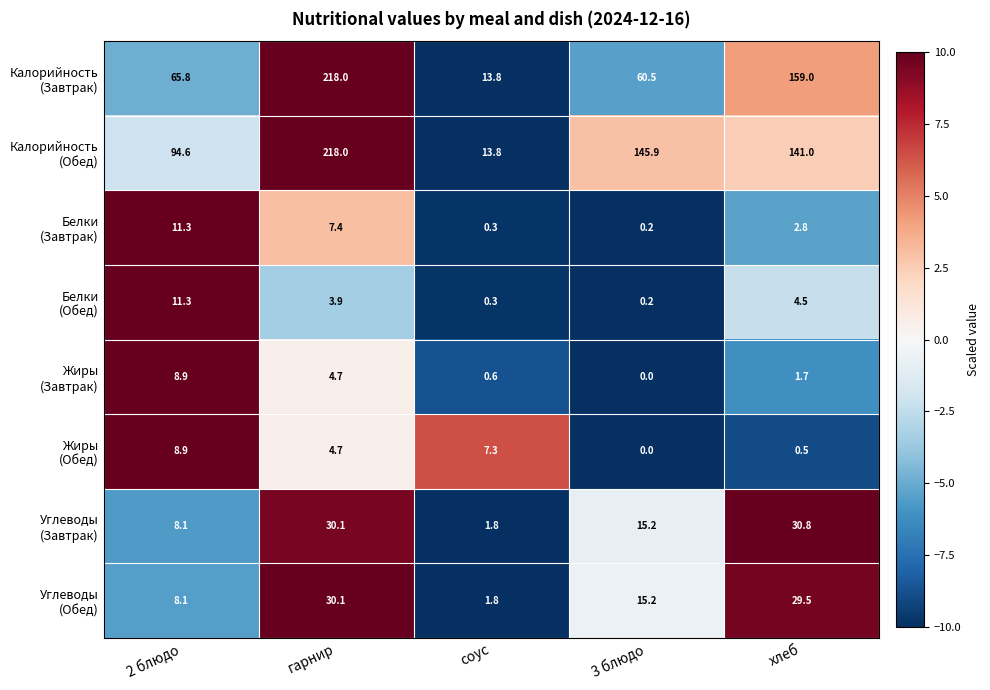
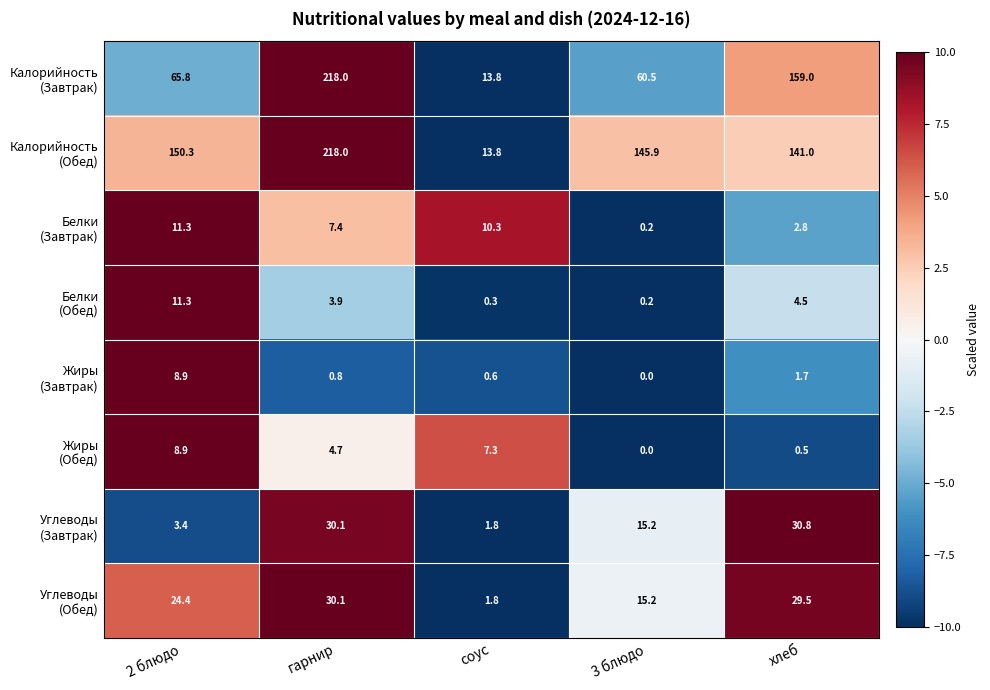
  {
    "Калорийность (Завтрак)": {
      "2 блюдо": 65.8,
      "гарнир": 218.0,
      "соус": 13.8,
      "3 блюдо": 60.5,
      "хлеб": 159.0
    },
    "Калорийность (Обед)": {
-     "2 блюдо": 94.6,
+     "2 блюдо": 150.3,
      "гарнир": 218.0,
      "соус": 13.8,
      "3 блюдо": 145.9,
      "хлеб": 141.0
    },
    "Белки (Завтрак)": {
      "2 блюдо": 11.3,
      "гарнир": 7.4,
-     "соус": 0.3,
+     "соус": 10.3,
      "3 блюдо": 0.2,
      "хлеб": 2.8
    },
    "Белки (Обед)": {
      "2 блюдо": 11.3,
      "гарнир": 3.9,
      "соус": 0.3,
      "3 блюдо": 0.2,
      "хлеб": 4.5
    },
    "Жиры (Завтрак)": {
      "2 блюдо": 8.9,
-     "гарнир": 4.7,
+     "гарнир": 0.8,
      "соус": 0.6,
      "3 блюдо": 0.0,
      "хлеб": 1.7
    },
    "Жиры (Обед)": {
      "2 блюдо": 8.9,
      "гарнир": 4.7,
      "соус": 7.3,
      "3 блюдо": 0.0,
      "хлеб": 0.5
    },
    "Углеводы (Завтрак)": {
-     "2 блюдо": 8.1,
+     "2 блюдо": 3.4,
      "гарнир": 30.1,
      "соус": 1.8,
      "3 блюдо": 15.2,
      "хлеб": 30.8
    },
    "Углеводы (Обед)": {
-     "2 блюдо": 8.1,
+     "2 блюдо": 24.4,
      "гарнир": 30.1,
      "соус": 1.8,
      "3 блюдо": 15.2,
      "хлеб": 29.5
    }
  }
